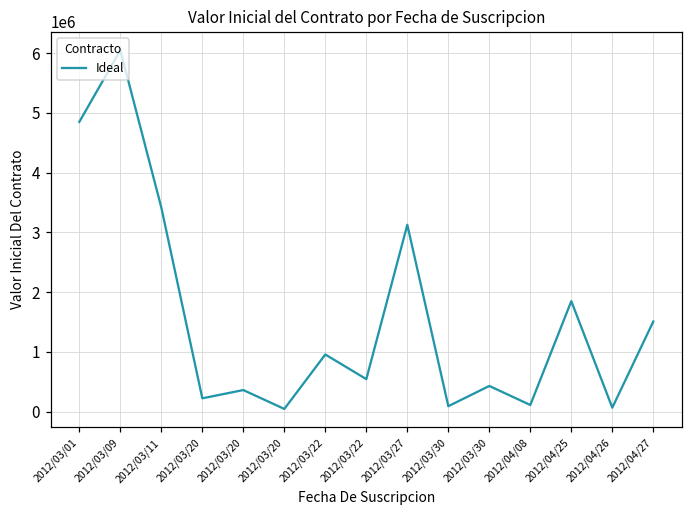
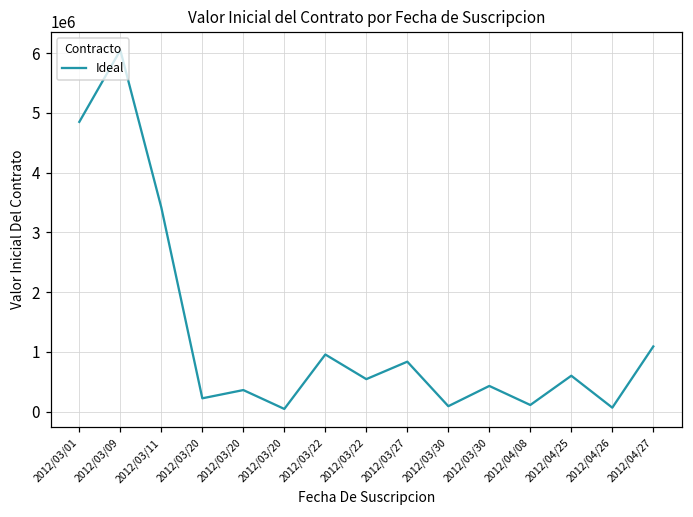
  {
    "2012/03/01": 4900000,
    "2012/03/11": 3400000,
-   "2012/03/27": 3100000,
+   "2012/03/27": 800000,
    "2012/04/08": 100000,
-   "2012/04/25": 1800000,
+   "2012/04/25": 600000,
    "2012/04/26": 100000,
-   "2012/04/27": 1500000
+   "2012/04/27": 1100000
  }
